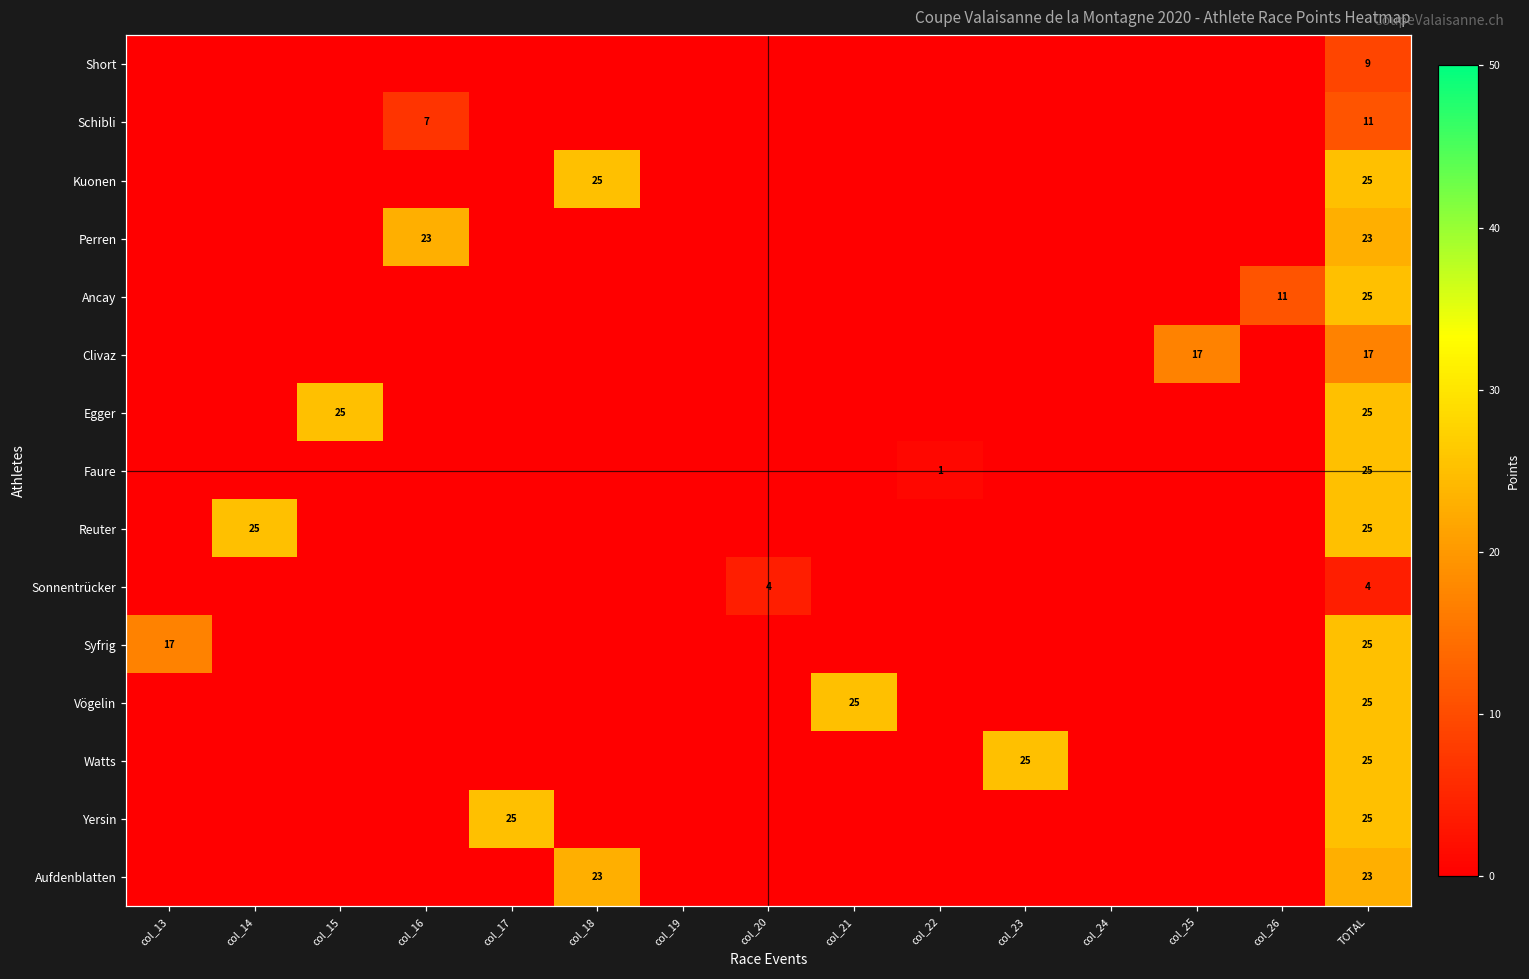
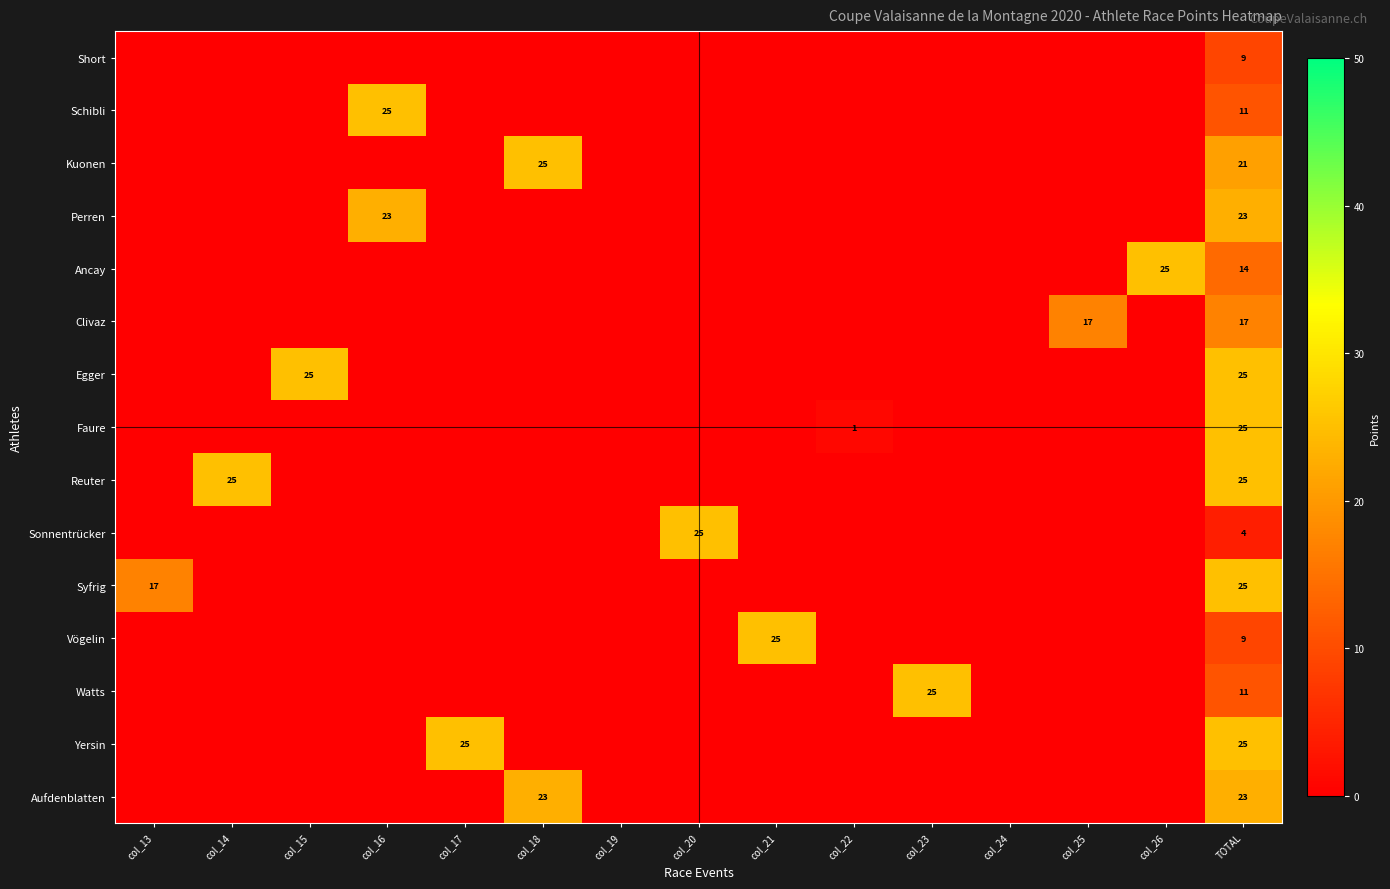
  {
    "Short": {
      "TOTAL": 9
    },
    "Schibli": {
-     "col_16": 7,
+     "col_16": 25,
      "TOTAL": 11
    },
    "Kuonen": {
      "col_18": 25,
-     "TOTAL": 25
+     "TOTAL": 21
    },
    "Perren": {
      "col_16": 23,
      "TOTAL": 23
    },
    "Ancay": {
-     "col_26": 11,
-     "TOTAL": 25
+     "col_26": 25,
+     "TOTAL": 14
    },
    "Clivaz": {
      "col_25": 17,
      "TOTAL": 17
    },
    "Egger": {
      "col_15": 25,
      "TOTAL": 25
    },
    "Faure": {
      "col_22": 1,
      "TOTAL": 25
    },
    "Reuter": {
      "col_14": 25,
      "TOTAL": 25
    },
    "Sonnentrücker": {
-     "col_20": 4,
+     "col_20": 25,
      "TOTAL": 4
    },
    "Syfrig": {
      "col_13": 17,
      "TOTAL": 25
    },
    "Vögelin": {
      "col_21": 25,
-     "TOTAL": 25
+     "TOTAL": 9
    },
    "Watts": {
      "col_23": 25,
-     "TOTAL": 25
+     "TOTAL": 11
    },
    "Yersin": {
      "col_17": 25,
      "TOTAL": 25
    },
    "Aufdenblatten": {
      "col_18": 23,
      "TOTAL": 23
    }
  }
